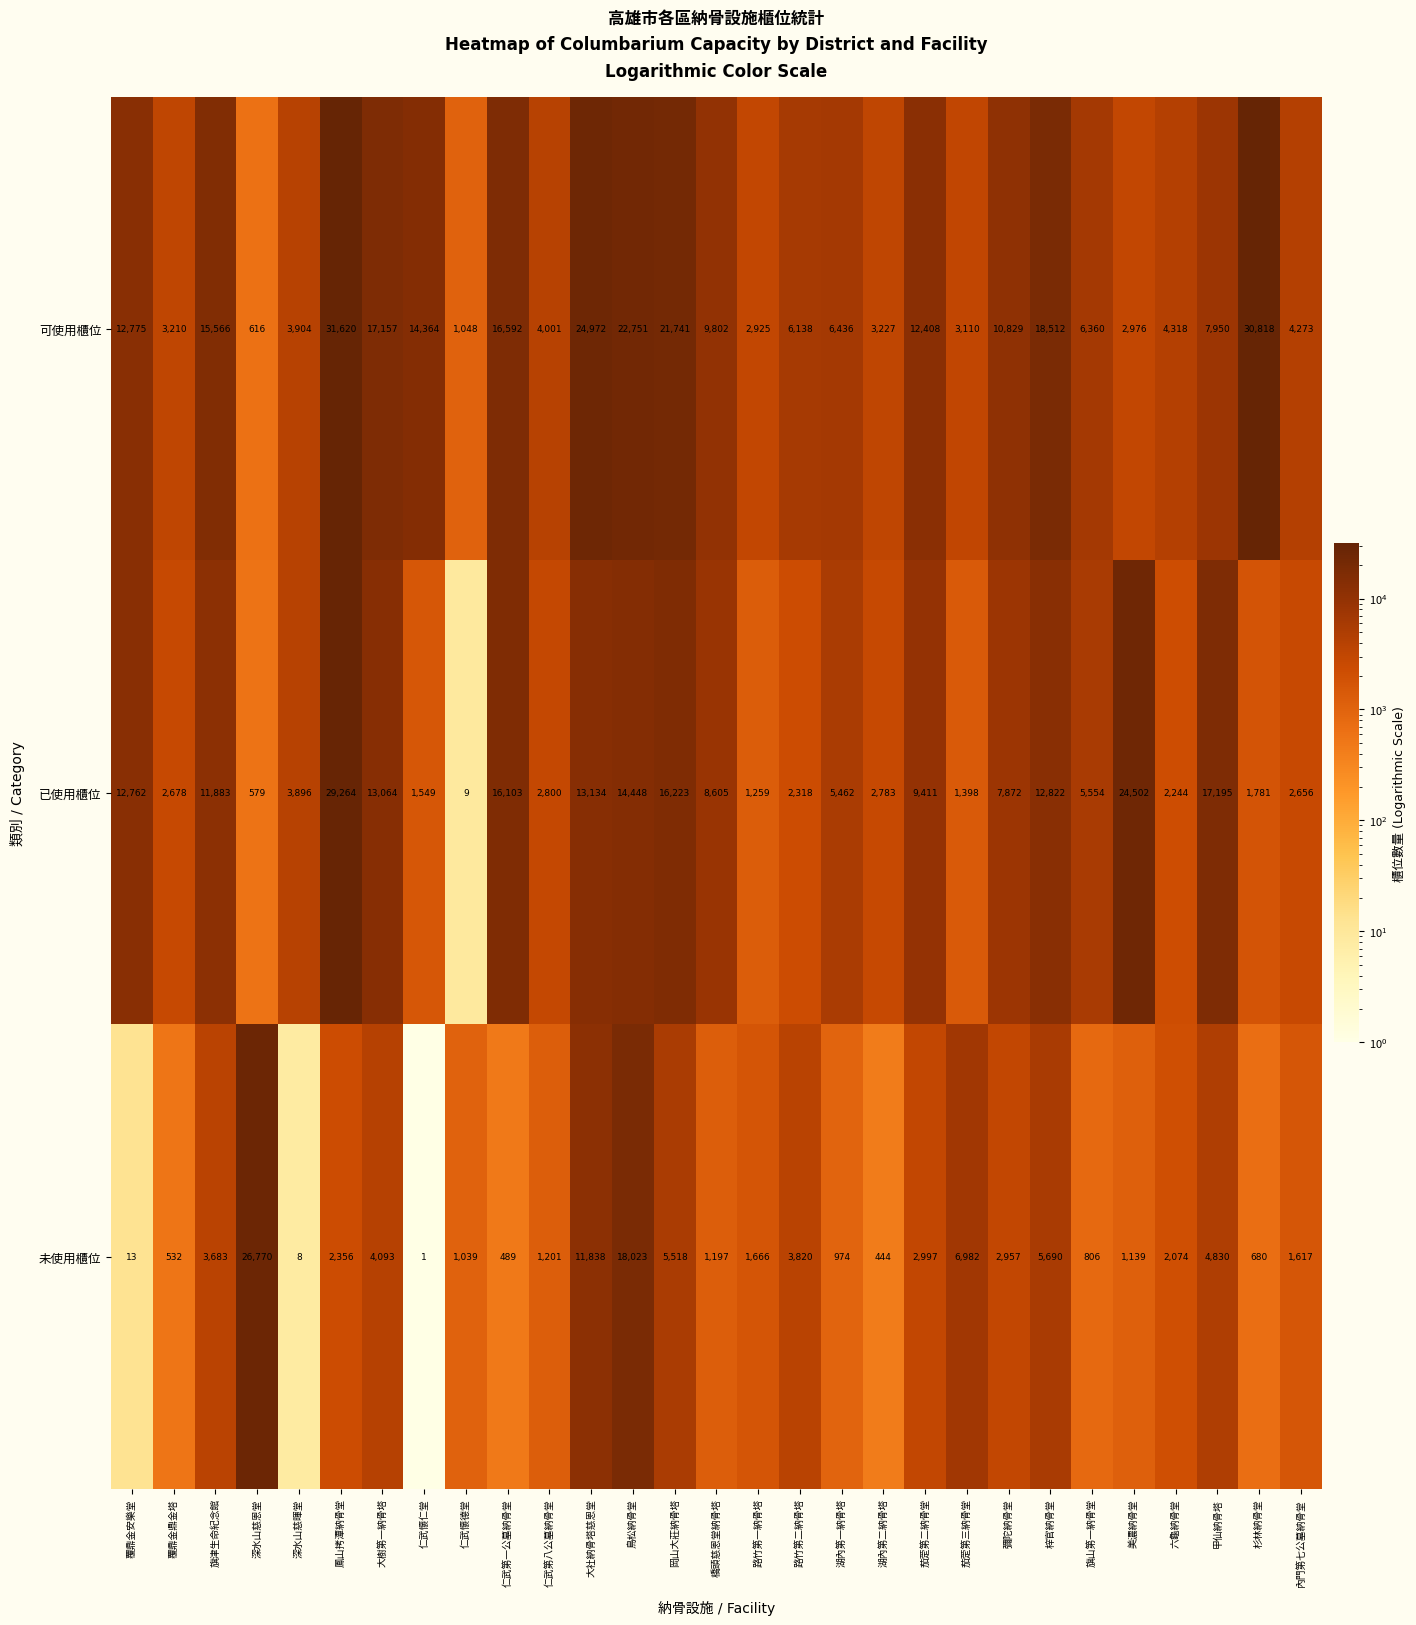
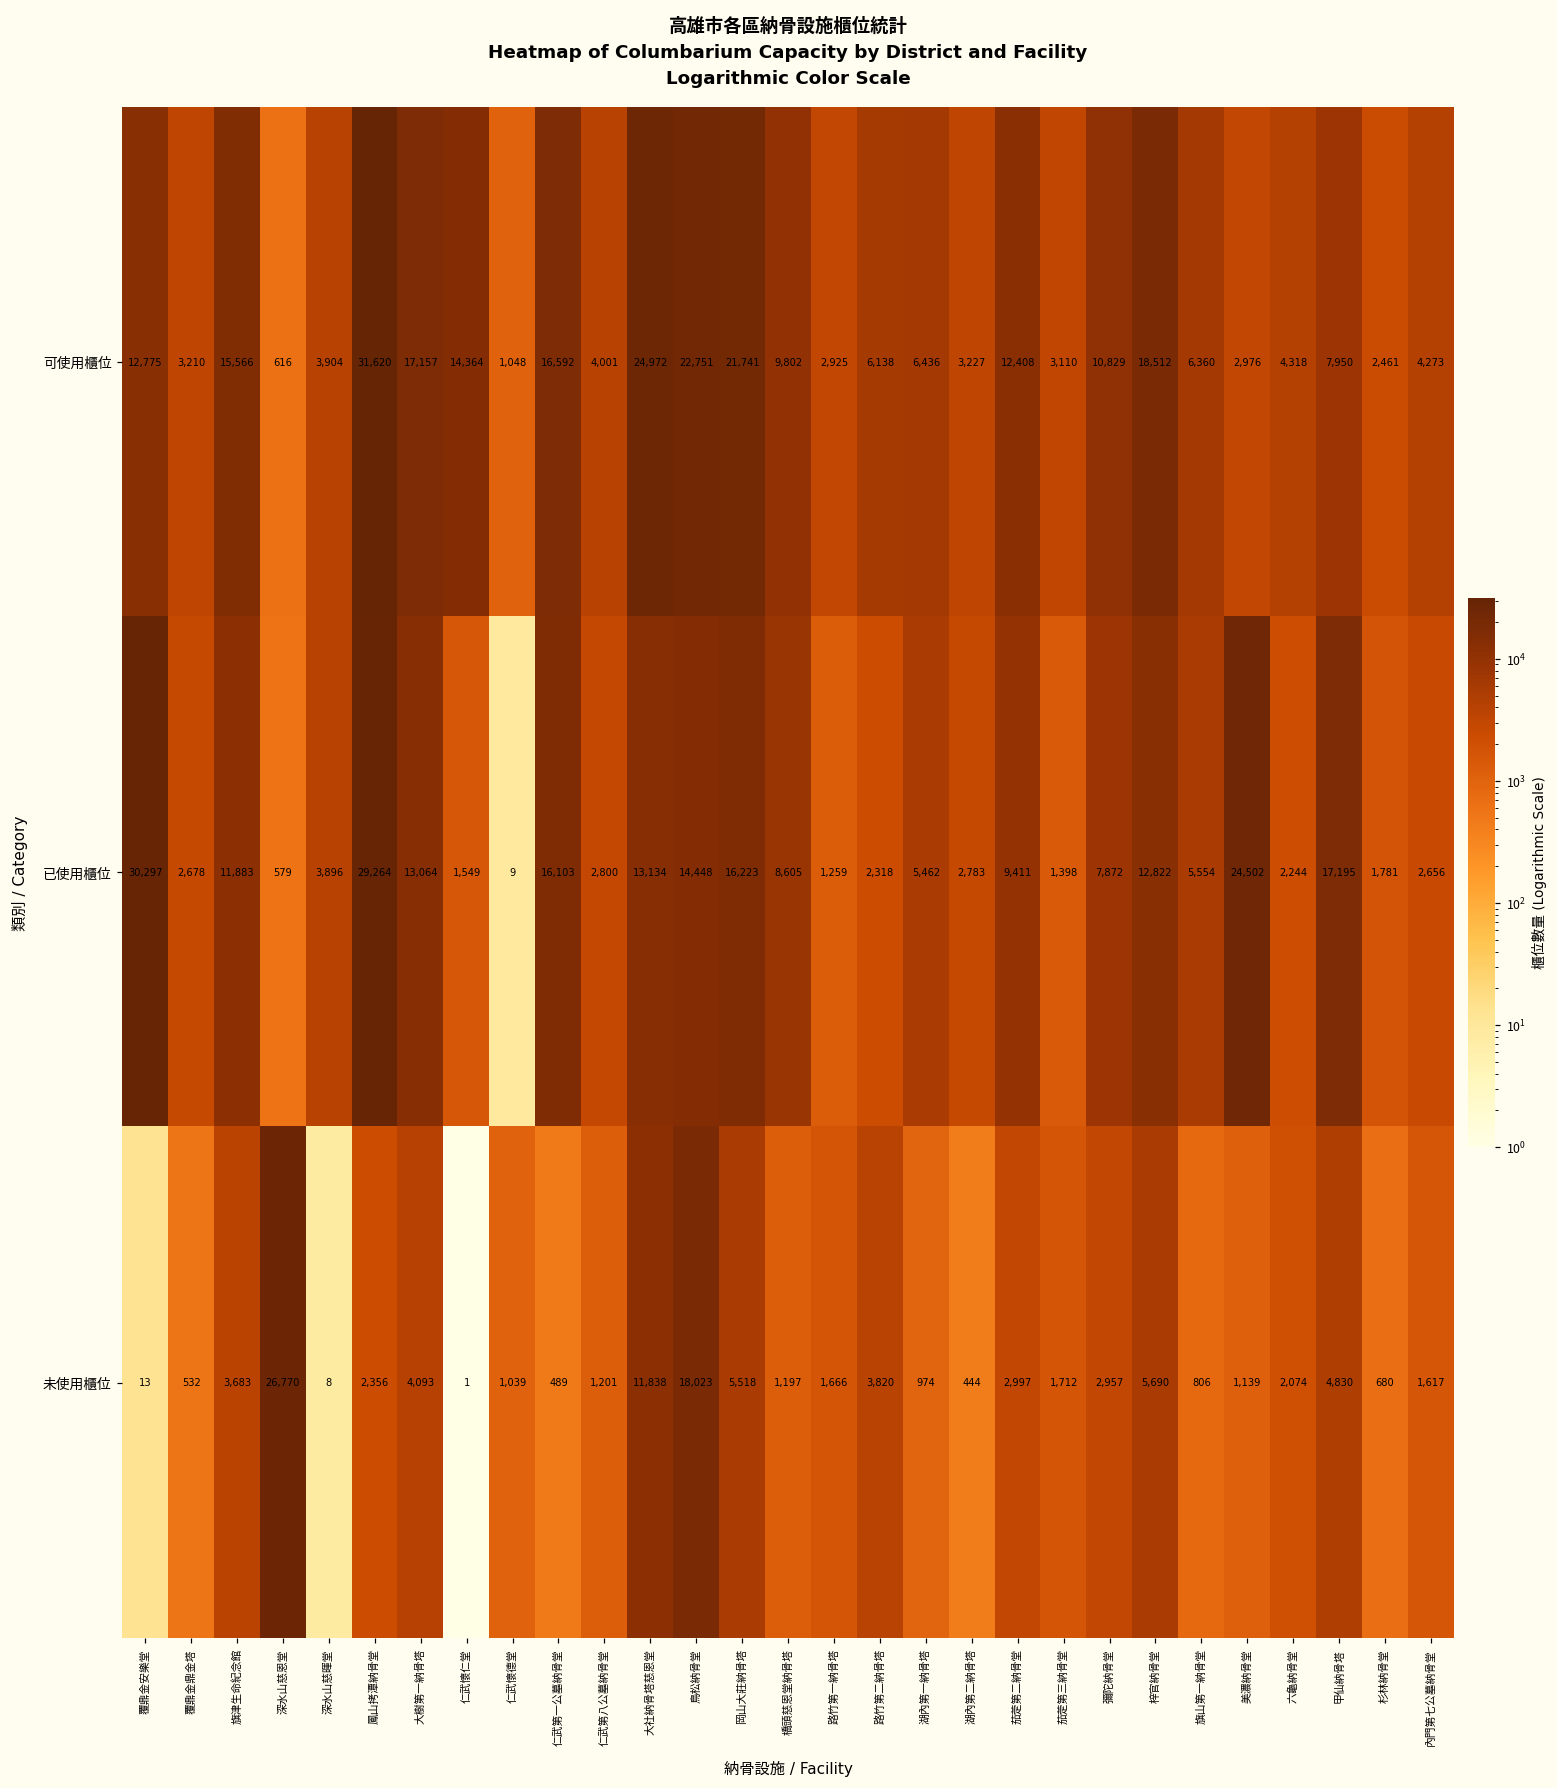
  {
    "可使用櫃位": {
      "覆鼎金安樂堂": "12,775",
      "覆鼎金鼎金塔": "3,210",
      "旗津生命紀念館": "15,566",
      "深水山慈恩堂": "616",
      "深水山慈暉堂": "3,904",
      "鳳山拷潭納骨堂": "31,620",
      "大樹第一納骨塔": "17,157",
      "仁武懷仁堂": "14,364",
      "仁武懷德堂": "1,048",
      "仁武第一公墓納骨堂": "16,592",
      "仁武第八公墓納骨堂": "4,001",
      "大社納骨塔慈恩堂": "24,972",
      "鳥松納骨堂": "22,751",
      "岡山大莊納骨塔": "21,741",
      "橋頭慈恩堂納骨塔": "9,802",
      "路竹第一納骨塔": "2,925",
      "路竹第二納骨塔": "6,138",
      "湖內第一納骨塔": "6,436",
      "湖內第二納骨塔": "3,227",
      "茄萣第二納骨堂": "12,408",
      "茄萣第三納骨堂": "3,110",
      "彌陀納骨堂": "10,829",
      "梓官納骨堂": "18,512",
      "旗山第一納骨堂": "6,360",
      "美濃納骨堂": "2,976",
      "六龜納骨堂": "4,318",
      "甲仙納骨塔": "7,950",
-     "杉林納骨堂": "30,818",
+     "杉林納骨堂": "2,461",
      "內門第七公墓納骨堂": "4,273"
    },
    "已使用櫃位": {
-     "覆鼎金安樂堂": "12,762",
+     "覆鼎金安樂堂": "30,297",
      "覆鼎金鼎金塔": "2,678",
      "旗津生命紀念館": "11,883",
      "深水山慈恩堂": "579",
      "深水山慈暉堂": "3,896",
      "鳳山拷潭納骨堂": "29,264",
      "大樹第一納骨塔": "13,064",
      "仁武懷仁堂": "1,549",
      "仁武懷德堂": "9",
      "仁武第一公墓納骨堂": "16,103",
      "仁武第八公墓納骨堂": "2,800",
      "大社納骨塔慈恩堂": "13,134",
      "鳥松納骨堂": "14,448",
      "岡山大莊納骨塔": "16,223",
      "橋頭慈恩堂納骨塔": "8,605",
      "路竹第一納骨塔": "1,259",
      "路竹第二納骨塔": "2,318",
      "湖內第一納骨塔": "5,462",
      "湖內第二納骨塔": "2,783",
      "茄萣第二納骨堂": "9,411",
      "茄萣第三納骨堂": "1,398",
      "彌陀納骨堂": "7,872",
      "梓官納骨堂": "12,822",
      "旗山第一納骨堂": "5,554",
      "美濃納骨堂": "24,502",
      "六龜納骨堂": "2,244",
      "甲仙納骨塔": "17,195",
      "杉林納骨堂": "1,781",
      "內門第七公墓納骨堂": "2,656"
    },
    "未使用櫃位": {
      "覆鼎金安樂堂": "13",
      "覆鼎金鼎金塔": "532",
      "旗津生命紀念館": "3,683",
      "深水山慈恩堂": "26,770",
      "深水山慈暉堂": "8",
      "鳳山拷潭納骨堂": "2,356",
      "大樹第一納骨塔": "4,093",
      "仁武懷仁堂": "1",
      "仁武懷德堂": "1,039",
      "仁武第一公墓納骨堂": "489",
      "仁武第八公墓納骨堂": "1,201",
      "大社納骨塔慈恩堂": "11,838",
      "鳥松納骨堂": "18,023",
      "岡山大莊納骨塔": "5,518",
      "橋頭慈恩堂納骨塔": "1,197",
      "路竹第一納骨塔": "1,666",
      "路竹第二納骨塔": "3,820",
      "湖內第一納骨塔": "974",
      "湖內第二納骨塔": "444",
      "茄萣第二納骨堂": "2,997",
-     "茄萣第三納骨堂": "6,982",
+     "茄萣第三納骨堂": "1,712",
      "彌陀納骨堂": "2,957",
      "梓官納骨堂": "5,690",
      "旗山第一納骨堂": "806",
      "美濃納骨堂": "1,139",
      "六龜納骨堂": "2,074",
      "甲仙納骨塔": "4,830",
      "杉林納骨堂": "680",
      "內門第七公墓納骨堂": "1,617"
    }
  }
